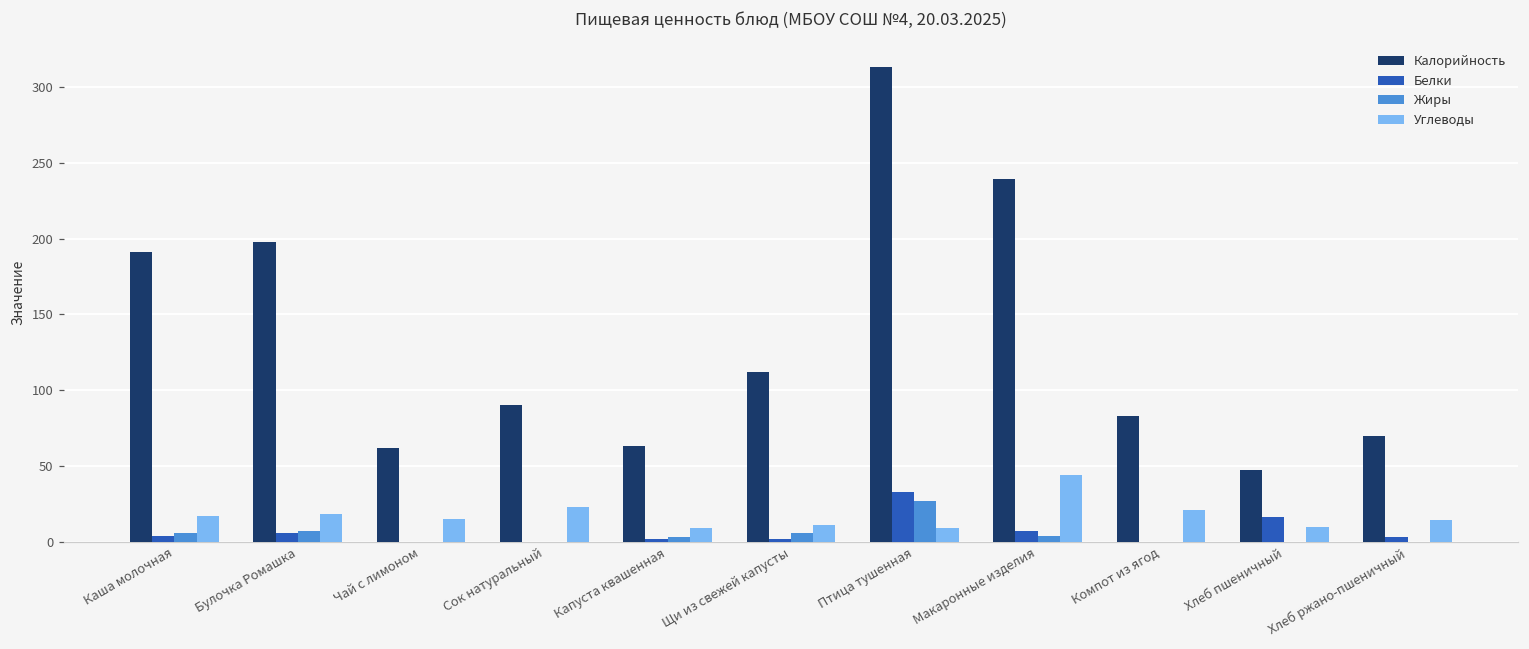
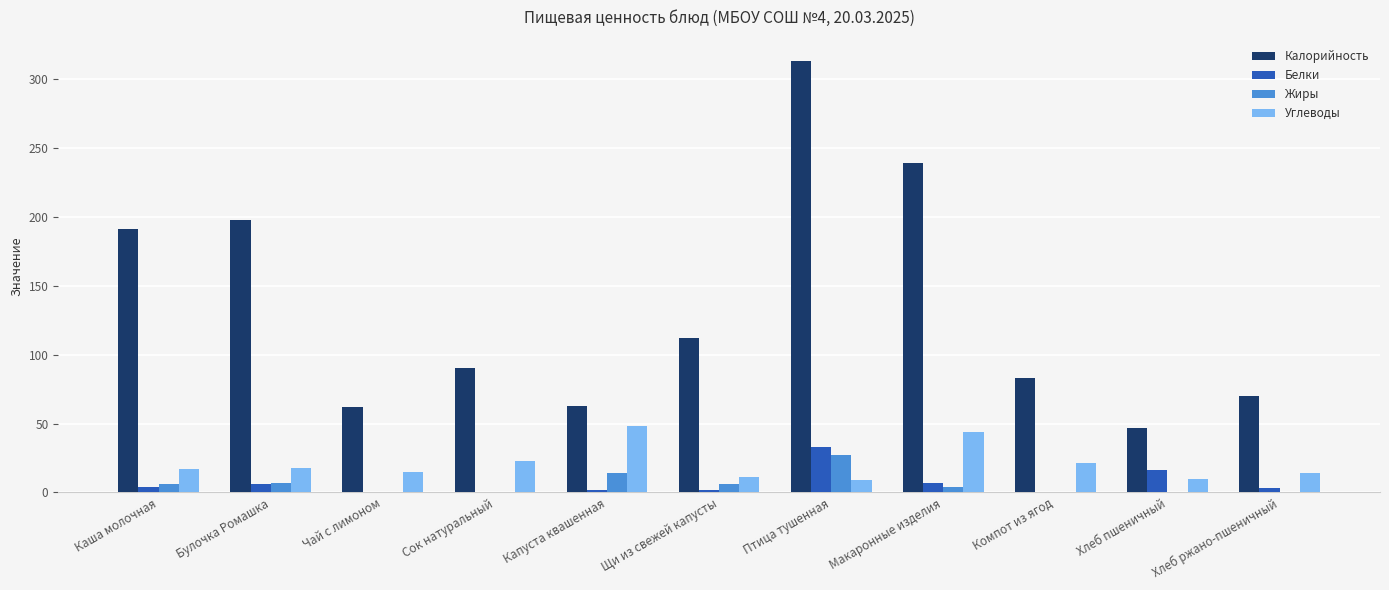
  {
    "Калорийность": {
      "Каша молочная": 191,
      "Булочка Ромашка": 198,
      "Чай с лимоном": 62,
      "Сок натуральный": 90,
      "Капуста квашенная": 63,
      "Щи из свежей капусты": 112,
      "Птица тушенная": 313,
      "Макаронные изделия": 239,
      "Компот из ягод": 83,
      "Хлеб пшеничный": 47,
      "Хлеб ржано-пшеничный": 70
    },
    "Белки": {
      "Каша молочная": 4,
      "Булочка Ромашка": 6,
      "Чай с лимоном": 0,
      "Сок натуральный": 0,
      "Капуста квашенная": 2,
      "Щи из свежей капусты": 2,
      "Птица тушенная": 33,
      "Макаронные изделия": 7,
      "Компот из ягод": 0,
      "Хлеб пшеничный": 16,
      "Хлеб ржано-пшеничный": 3
    },
    "Жиры": {
      "Каша молочная": 6,
      "Булочка Ромашка": 7,
      "Чай с лимоном": 0,
      "Сок натуральный": 0,
-     "Капуста квашенная": 3,
+     "Капуста квашенная": 14,
      "Щи из свежей капусты": 6,
      "Птица тушенная": 27,
      "Макаронные изделия": 4,
      "Компот из ягод": 0,
      "Хлеб пшеничный": 0,
      "Хлеб ржано-пшеничный": 0
    },
    "Углеводы": {
      "Каша молочная": 17,
      "Булочка Ромашка": 18,
      "Чай с лимоном": 15,
      "Сок натуральный": 23,
-     "Капуста квашенная": 9,
+     "Капуста квашенная": 48,
      "Щи из свежей капусты": 11,
      "Птица тушенная": 9,
      "Макаронные изделия": 44,
      "Компот из ягод": 21,
      "Хлеб пшеничный": 10,
      "Хлеб ржано-пшеничный": 14
    }
  }
